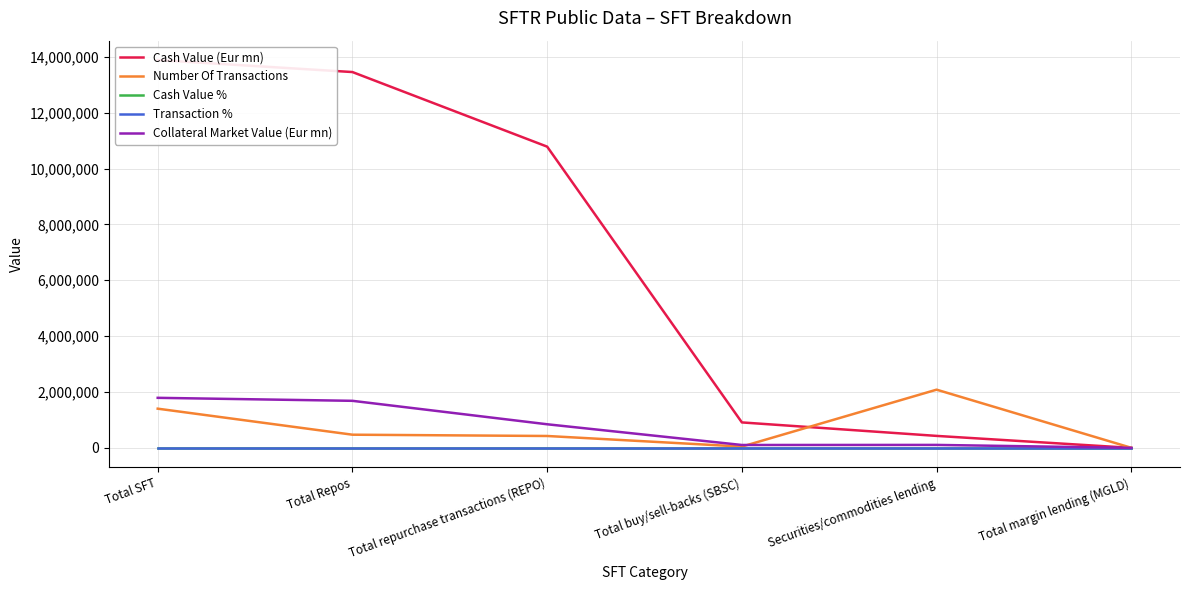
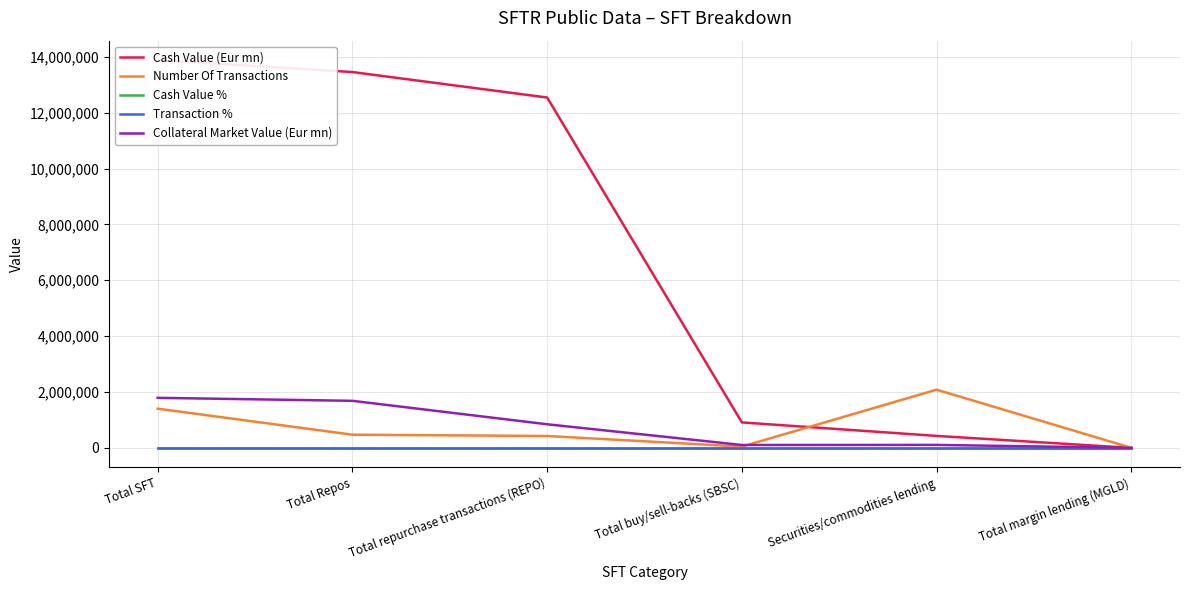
  {
    "Cash Value (Eur mn)": {
      "Total Repos": "13,500,000",
-     "Total repurchase transactions (REPO)": "10,800,000",
+     "Total repurchase transactions (REPO)": "12,500,000",
      "Total buy/sell-backs (SBSC)": "900,000",
      "Securities/commodities lending": "400,000"
    },
    "Number Of Transactions": {
      "Total SFT": "1,400,000",
      "Total Repos": "500,000",
      "Total repurchase transactions (REPO)": "400,000",
      "Securities/commodities lending": "2,100,000"
    },
    "Transaction %": {
      "Total SFT": "0",
      "Total Repos": "0",
      "Total repurchase transactions (REPO)": "0",
      "Securities/commodities lending": "0"
    },
    "Collateral Market Value (Eur mn)": {
      "Total SFT": "1,800,000",
      "Total Repos": "1,700,000",
      "Total repurchase transactions (REPO)": "800,000",
      "Securities/commodities lending": "100,000"
    }
  }
